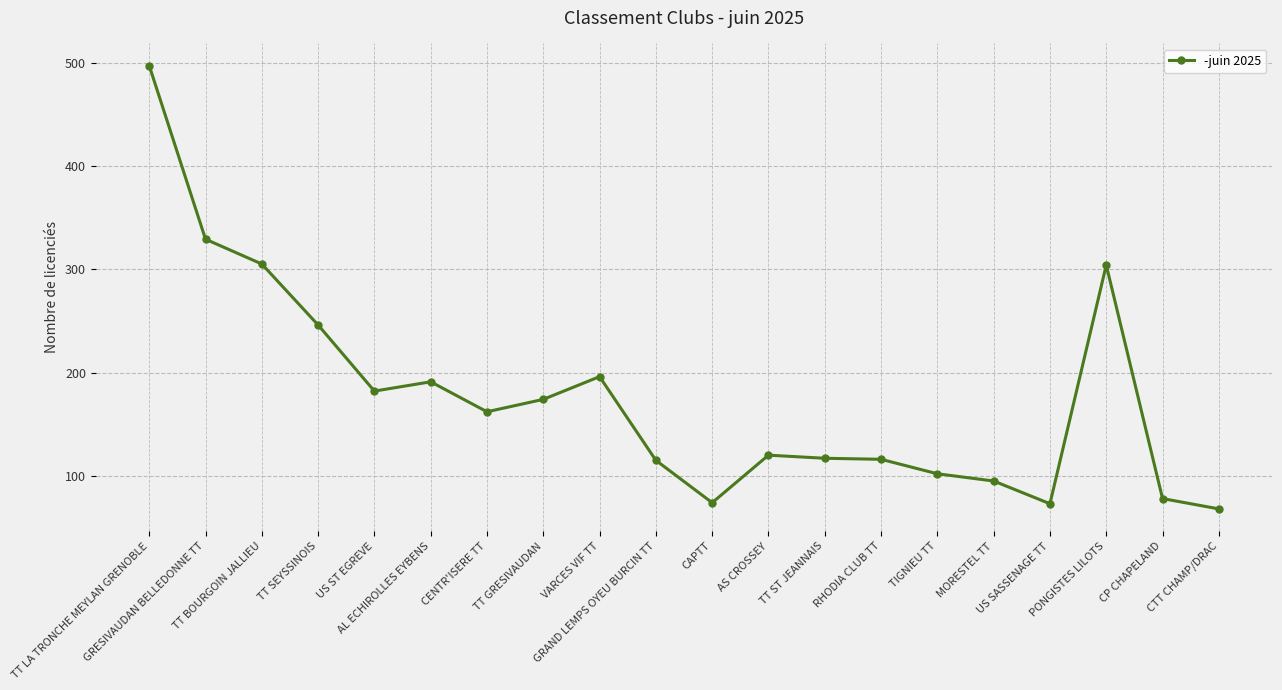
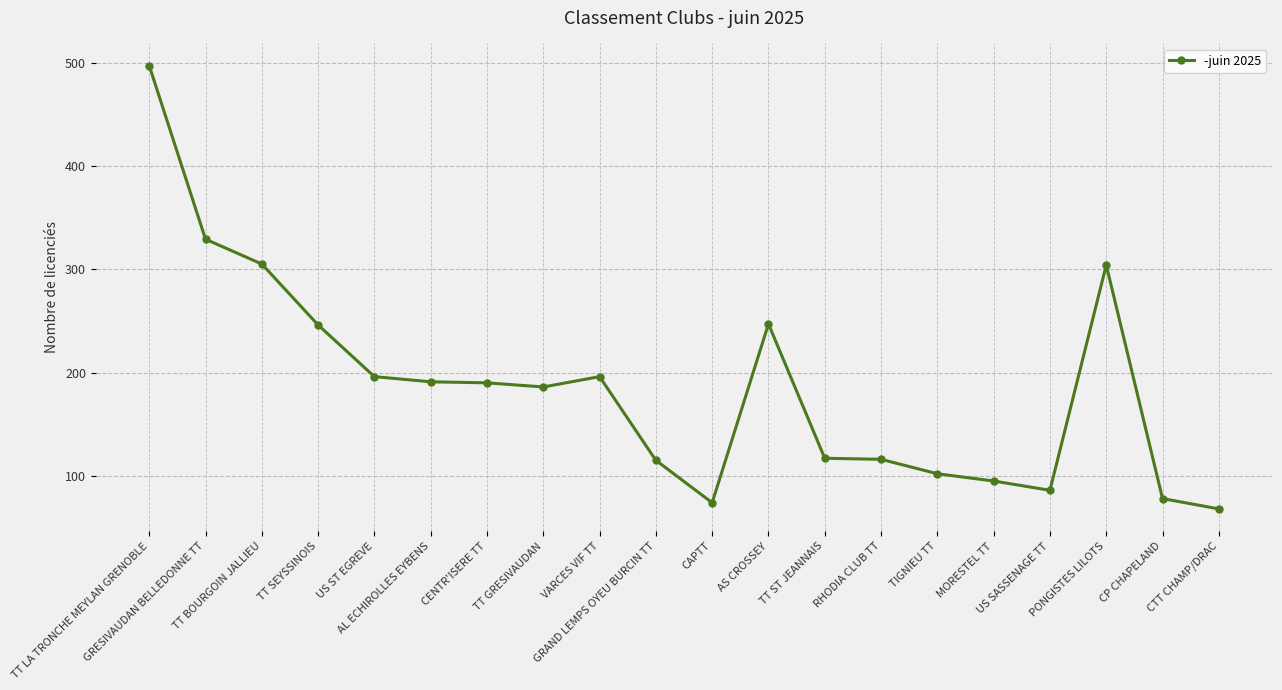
  {
    "TT LA TRONCHE MEYLAN GRENOBLE": 497,
    "GRESIVAUDAN BELLEDONNE TT": 329,
    "TT BOURGOIN JALLIEU": 305,
    "TT SEYSSINOIS": 246,
-   "US ST EGREVE": 182,
+   "US ST EGREVE": 196,
    "AL ECHIROLLES EYBENS": 191,
-   "CENTR'ISERE TT": 162,
-   "TT GRESIVAUDAN": 174,
+   "CENTR'ISERE TT": 190,
+   "TT GRESIVAUDAN": 186,
    "VARCES VIF TT": 196,
    "GRAND LEMPS OYEU BURCIN TT": 115,
    "CAPTT": 74,
-   "AS CROSSEY": 120,
+   "AS CROSSEY": 247,
    "TT ST JEANNAIS": 117,
    "RHODIA CLUB TT": 116,
    "TIGNIEU TT": 102,
    "MORESTEL TT": 95,
-   "US SASSENAGE TT": 73,
+   "US SASSENAGE TT": 86,
    "PONGISTES LILOTS": 304,
    "CP CHAPELAND": 78,
    "CTT CHAMP/DRAC": 68
  }
